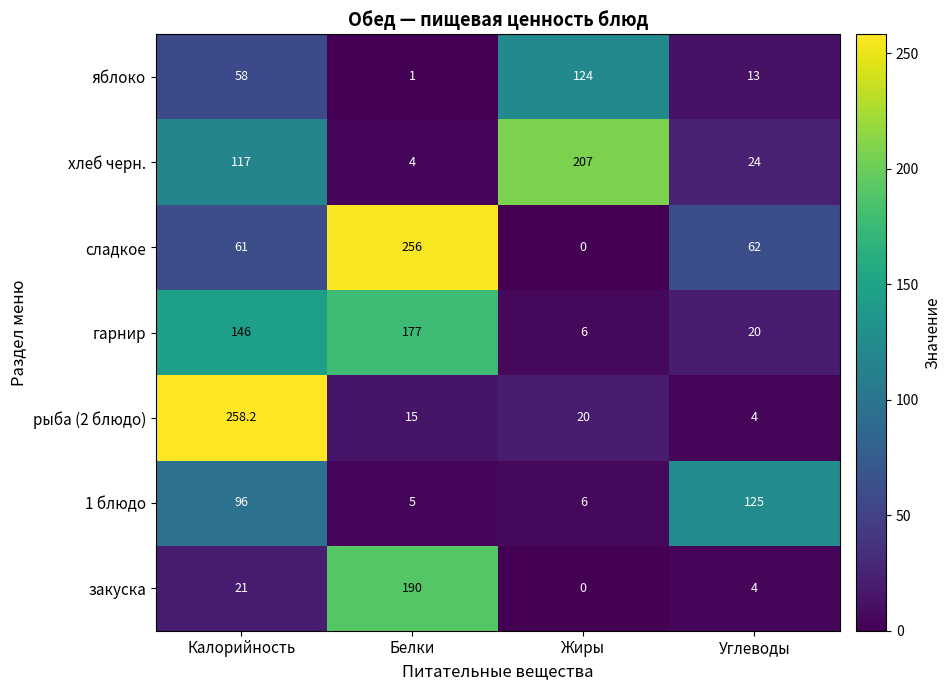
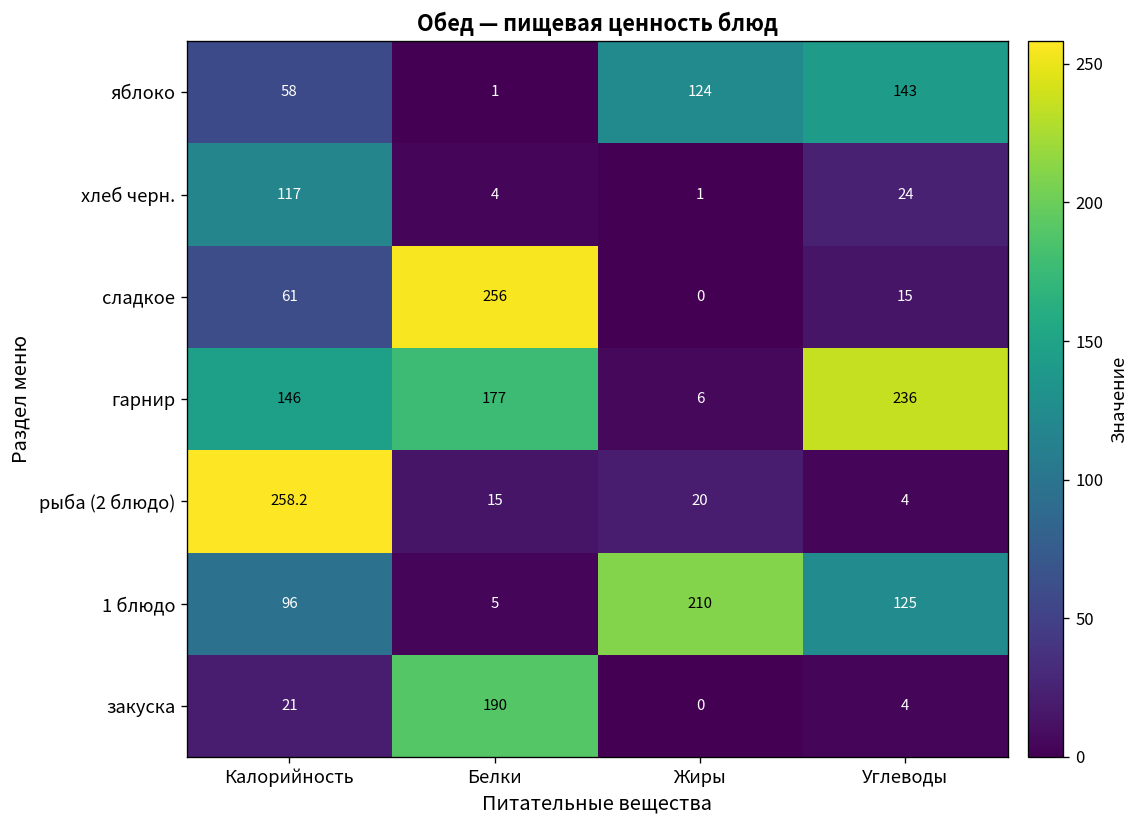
  {
    "яблоко": {
      "Калорийность": 58,
      "Белки": 1,
      "Жиры": 124,
-     "Углеводы": 13
+     "Углеводы": 143
    },
    "хлеб черн.": {
      "Калорийность": 117,
      "Белки": 4,
-     "Жиры": 207,
+     "Жиры": 1,
      "Углеводы": 24
    },
    "сладкое": {
      "Калорийность": 61,
      "Белки": 256,
      "Жиры": 0,
-     "Углеводы": 62
+     "Углеводы": 15
    },
    "гарнир": {
      "Калорийность": 146,
      "Белки": 177,
      "Жиры": 6,
-     "Углеводы": 20
+     "Углеводы": 236
    },
    "рыба (2 блюдо)": {
      "Калорийность": 258.2,
      "Белки": 15,
      "Жиры": 20,
      "Углеводы": 4
    },
    "1 блюдо": {
      "Калорийность": 96,
      "Белки": 5,
-     "Жиры": 6,
+     "Жиры": 210,
      "Углеводы": 125
    },
    "закуска": {
      "Калорийность": 21,
      "Белки": 190,
      "Жиры": 0,
      "Углеводы": 4
    }
  }
